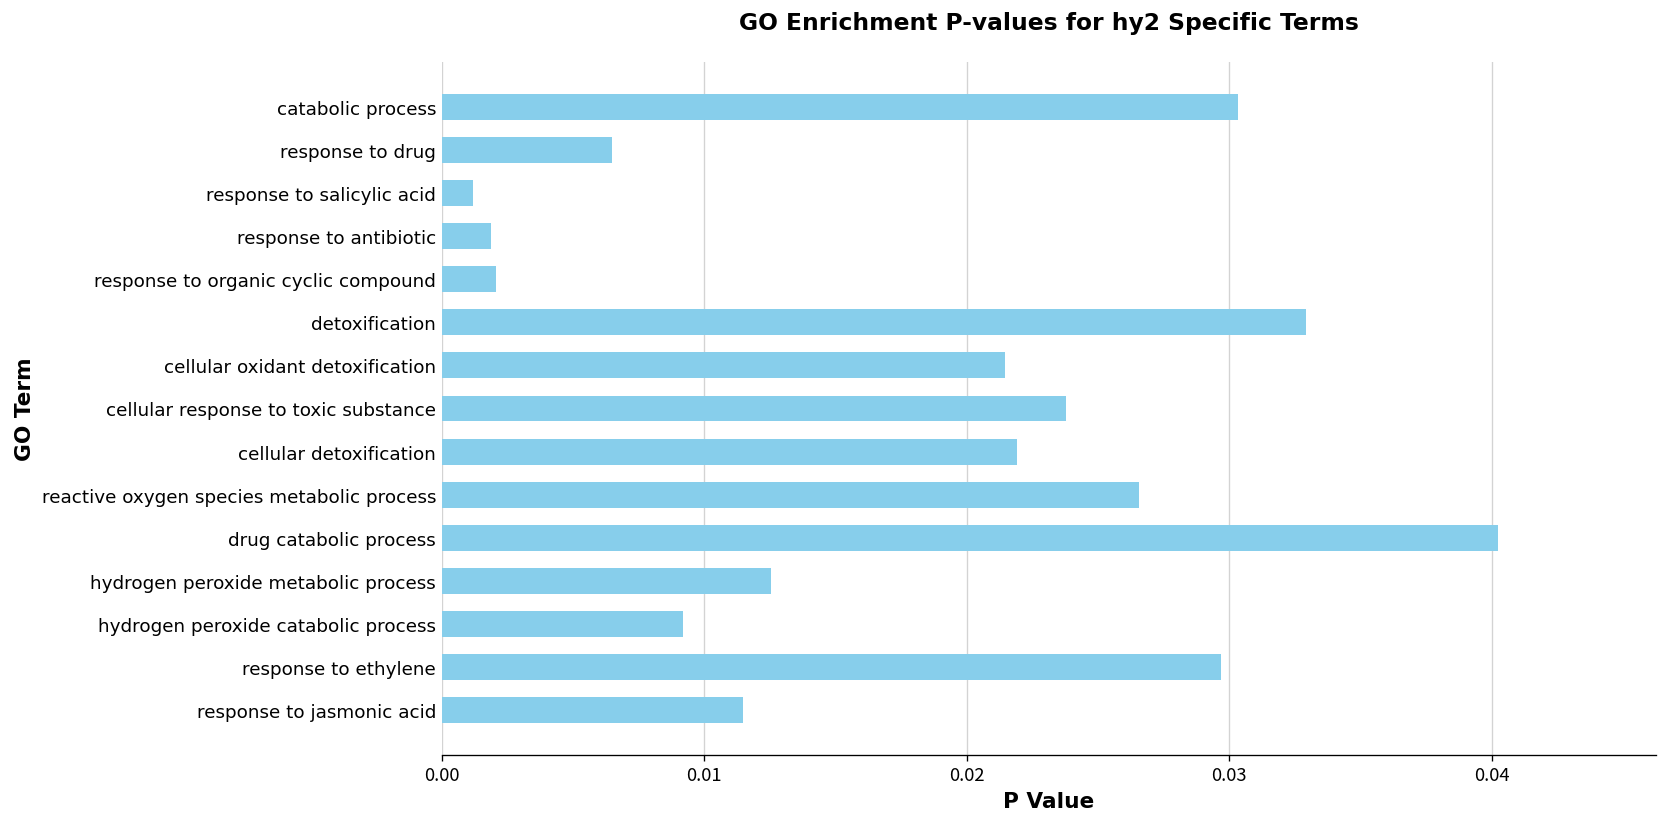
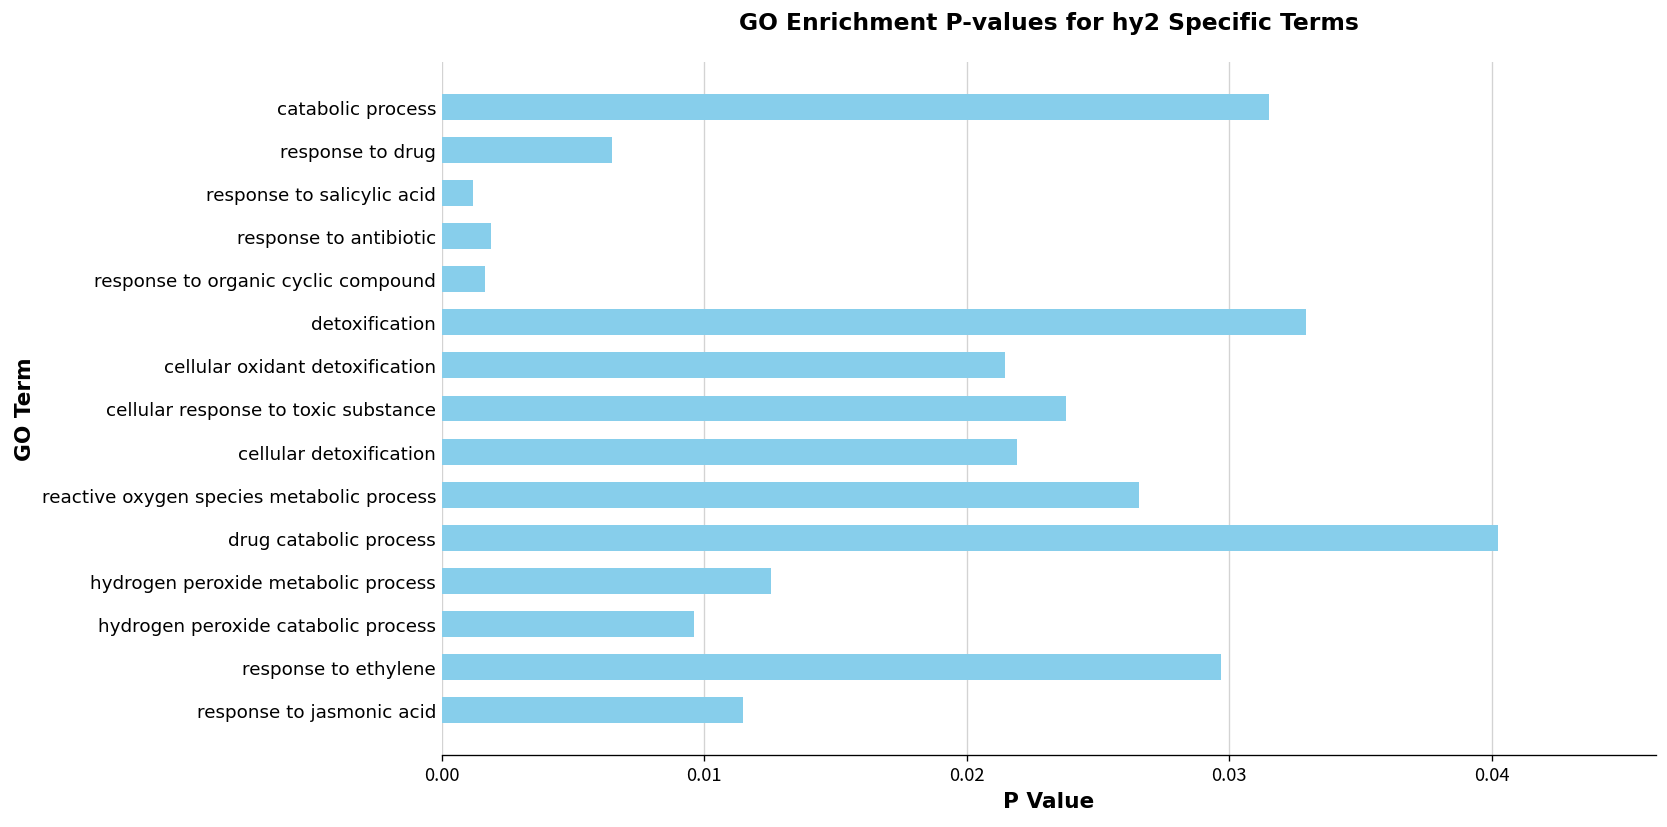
  {
-   "catabolic process": 0.0303,
+   "catabolic process": 0.0315,
    "response to drug": 0.0065,
    "response to salicylic acid": 0.0012,
    "response to antibiotic": 0.0019,
-   "response to organic cyclic compound": 0.0020,
+   "response to organic cyclic compound": 0.0017,
    "detoxification": 0.0329,
    "cellular oxidant detoxification": 0.0215,
    "cellular response to toxic substance": 0.0238,
    "cellular detoxification": 0.0219,
    "reactive oxygen species metabolic process": 0.0266,
    "drug catabolic process": 0.0402,
    "hydrogen peroxide metabolic process": 0.0125,
-   "hydrogen peroxide catabolic process": 0.0092,
+   "hydrogen peroxide catabolic process": 0.0096,
    "response to ethylene": 0.0297,
    "response to jasmonic acid": 0.0115
  }
